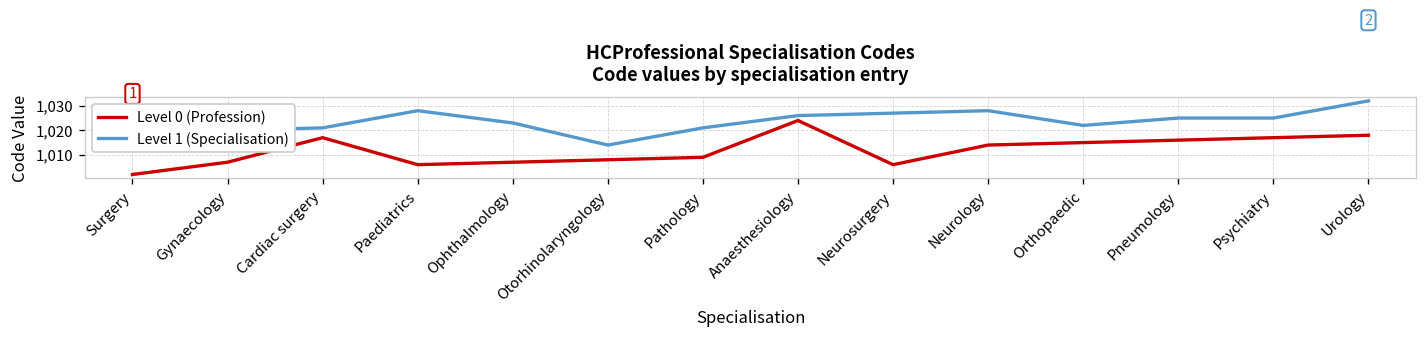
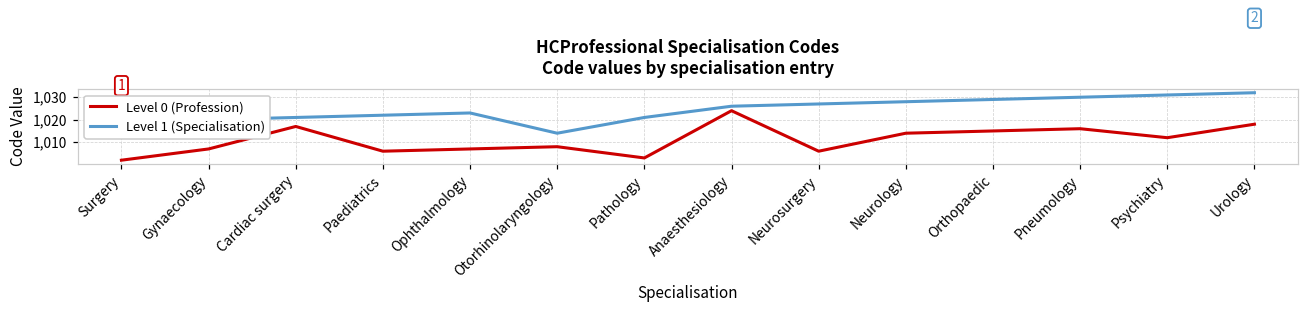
  {
    "Level 0 (Profession)": {
      "Surgery": "1,002",
      "Gynaecology": "1,007",
      "Cardiac surgery": "1,017",
      "Paediatrics": "1,006",
      "Ophthalmology": "1,007",
      "Otorhinolaryngology": "1,008",
-     "Pathology": "1,009",
+     "Pathology": "1,003",
      "Anaesthesiology": "1,024",
      "Neurosurgery": "1,006",
      "Neurology": "1,014",
      "Orthopaedic": "1,015",
      "Pneumology": "1,016",
-     "Psychiatry": "1,017",
+     "Psychiatry": "1,012",
      "Urology": "1,018"
    },
    "Level 1 (Specialisation)": {
      "Cardiac surgery": "1,021",
-     "Paediatrics": "1,028",
+     "Paediatrics": "1,022",
      "Ophthalmology": "1,023",
      "Otorhinolaryngology": "1,014",
      "Pathology": "1,021",
      "Anaesthesiology": "1,026",
      "Neurosurgery": "1,027",
      "Neurology": "1,028",
-     "Orthopaedic": "1,022",
-     "Pneumology": "1,025",
-     "Psychiatry": "1,025",
+     "Orthopaedic": "1,029",
+     "Pneumology": "1,030",
+     "Psychiatry": "1,031",
      "Urology": "1,032"
    }
  }
